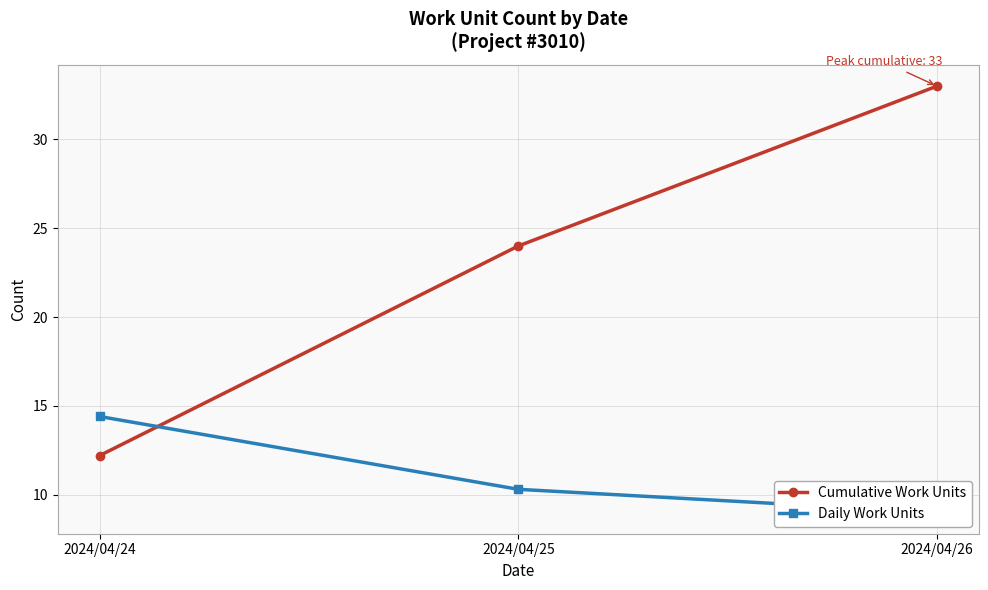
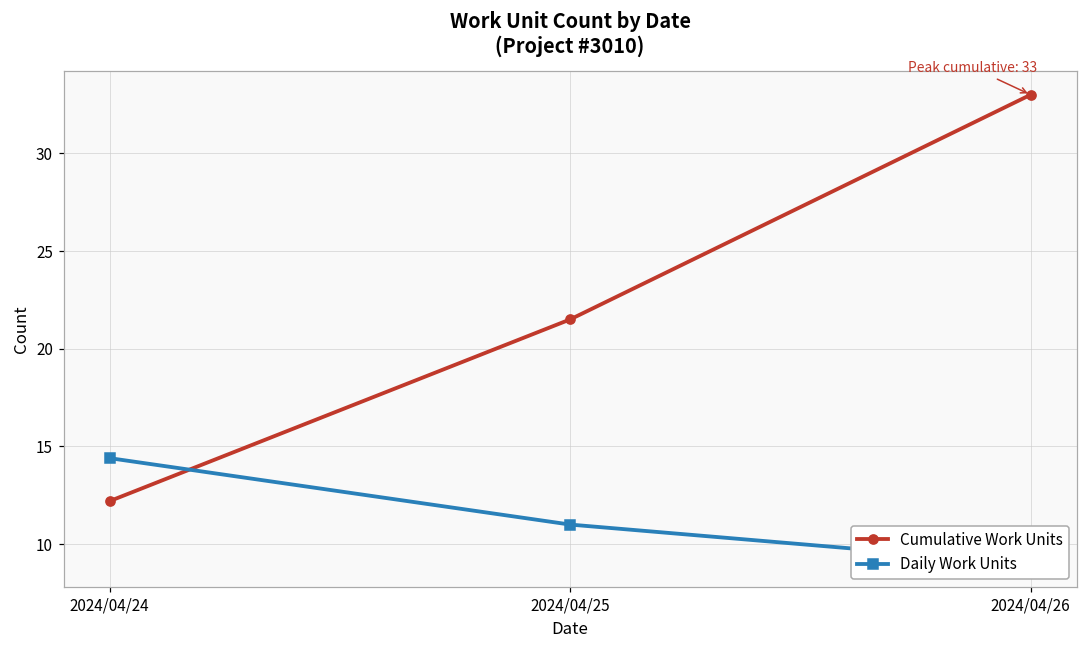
  {
    "Cumulative Work Units": {
      "2024/04/24": 12.2,
-     "2024/04/25": 24.0
+     "2024/04/25": 21.5
    },
    "Daily Work Units": {
      "2024/04/24": 14.4,
-     "2024/04/25": 10.3
+     "2024/04/25": 11.0
    }
  }
